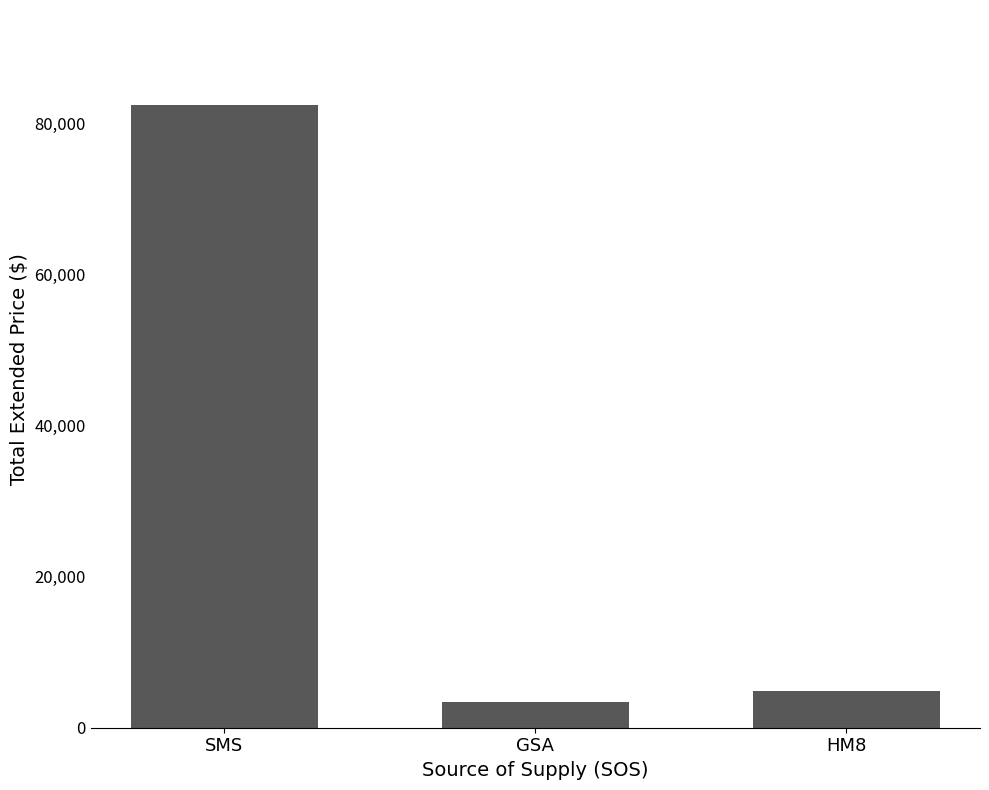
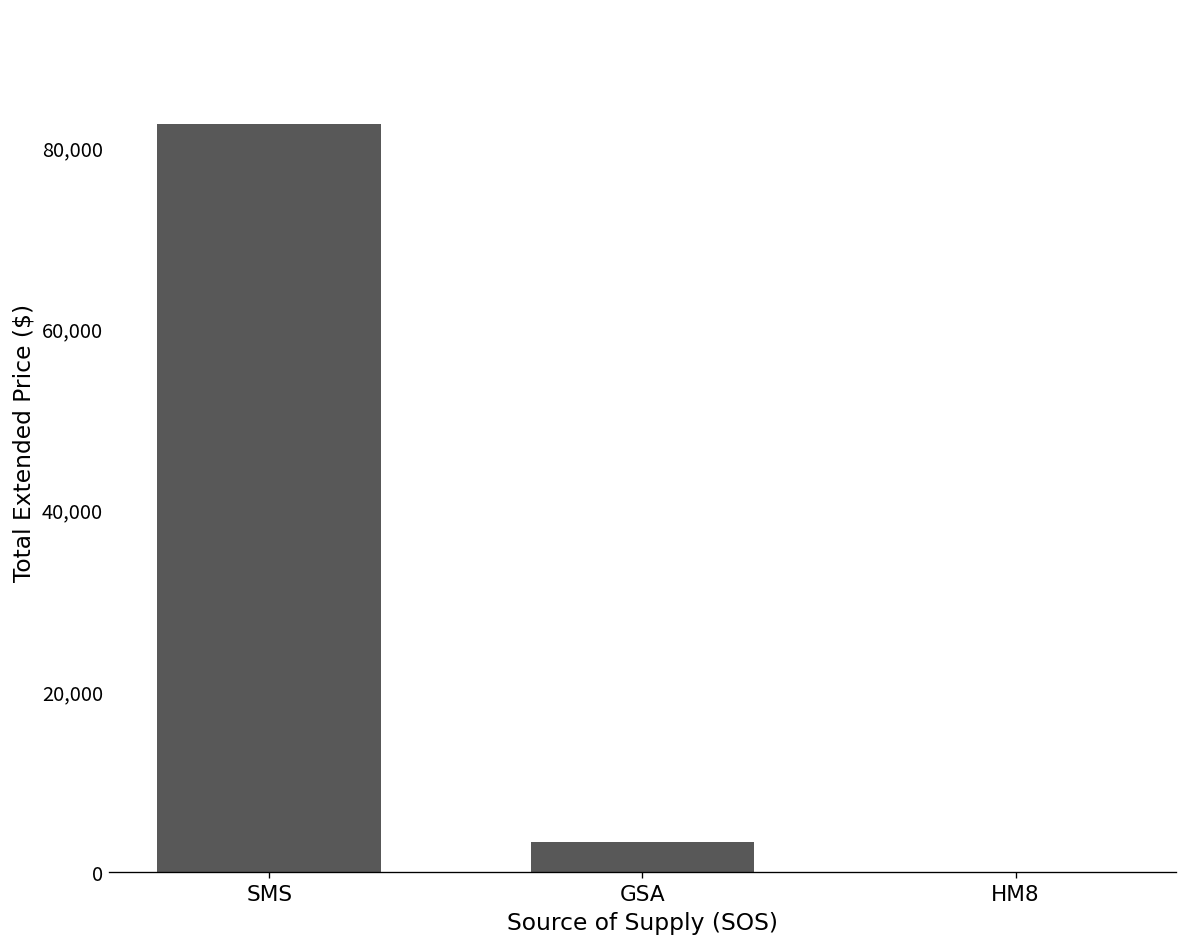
  {
    "SMS": "82,000",
    "GSA": "3,000",
-   "HM8": "5,000"
+   "HM8": "0"
  }
